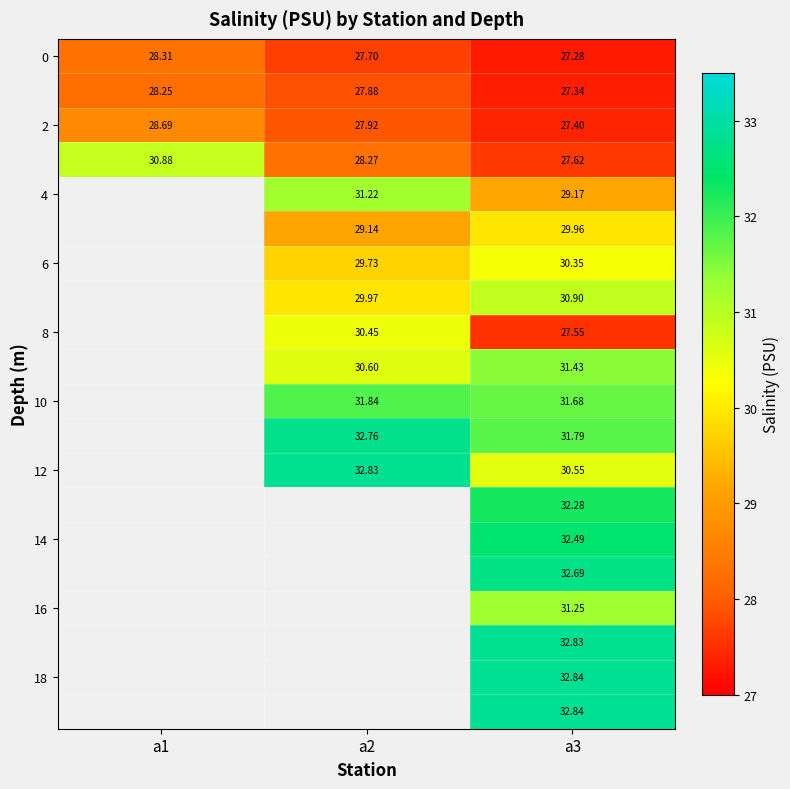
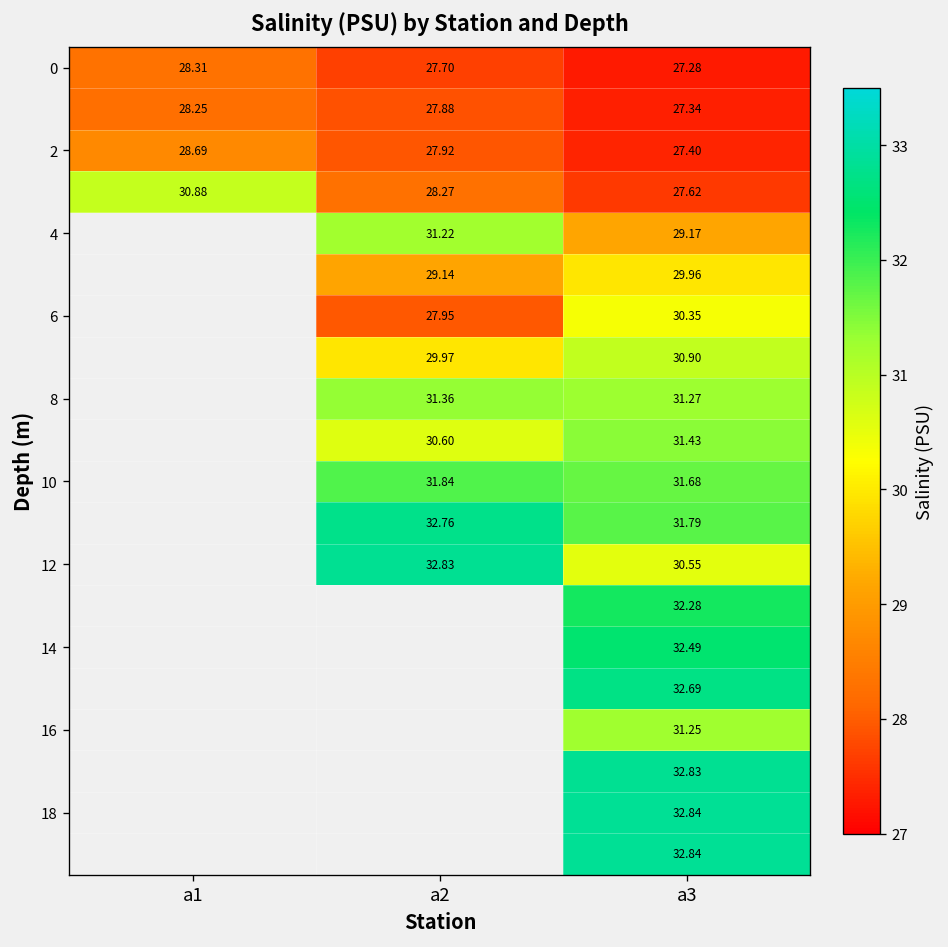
  {
    "0": {
      "a1": 28.31,
      "a2": 27.70,
      "a3": 27.28
    },
    "2": {
      "a1": 28.69,
      "a2": 27.92,
      "a3": 27.40
    },
    "4": {
      "a2": 31.22,
      "a3": 29.17
    },
    "6": {
-     "a2": 29.73,
+     "a2": 27.95,
      "a3": 30.35
    },
    "8": {
-     "a2": 30.45,
-     "a3": 27.55
+     "a2": 31.36,
+     "a3": 31.27
    },
    "10": {
      "a2": 31.84,
      "a3": 31.68
    },
    "12": {
      "a2": 32.83,
      "a3": 30.55
    },
    "14": {
      "a3": 32.49
    },
    "16": {
      "a3": 31.25
    },
    "18": {
      "a3": 32.84
    }
  }
